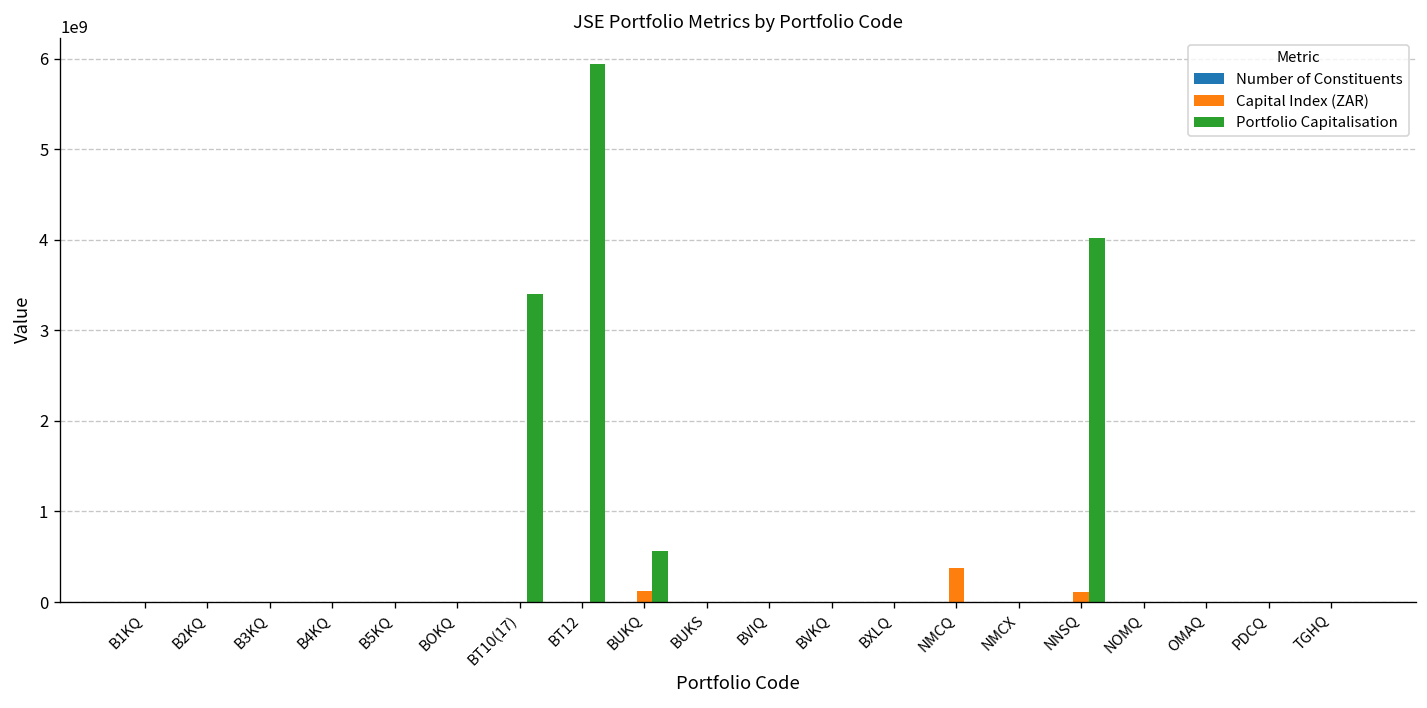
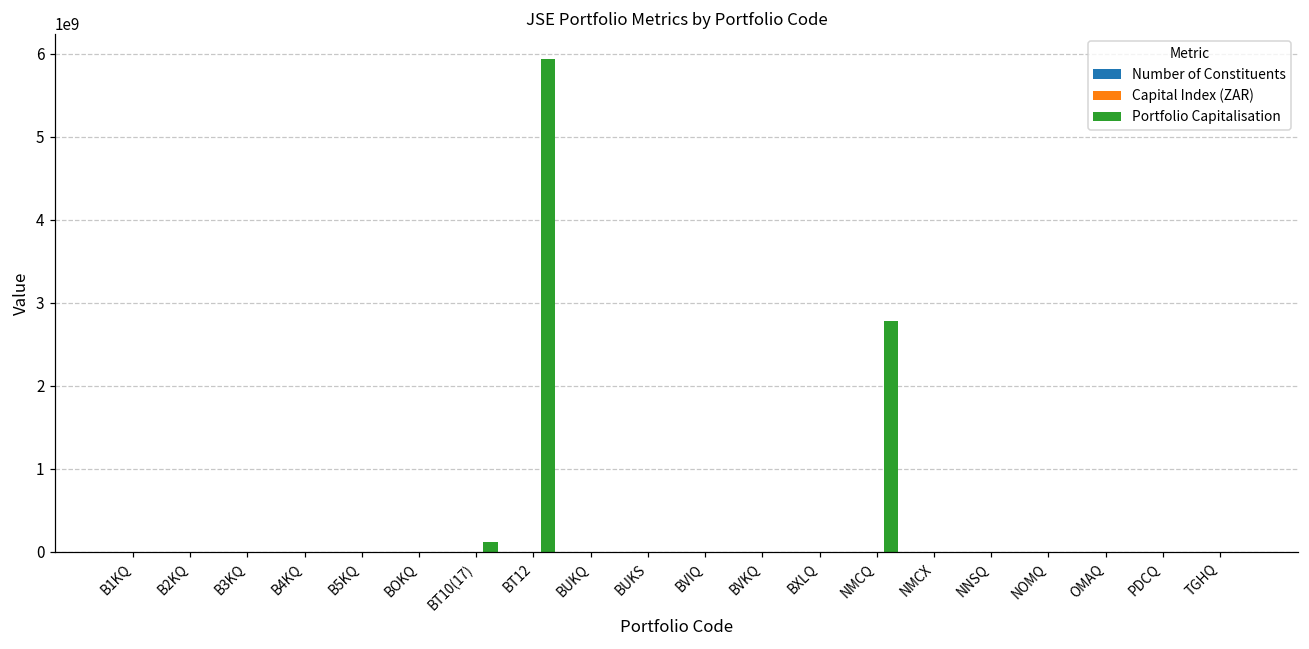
  {
    "Capital Index (ZAR)": {
-     "BUKQ": 100000000,
-     "NMCQ": 400000000,
-     "NNSQ": 100000000
+     "BUKQ": 0,
+     "NMCQ": 0,
+     "NNSQ": 0
    },
    "Portfolio Capitalisation": {
-     "BT10(17)": 3400000000,
+     "BT10(17)": 100000000,
      "BT12": 5900000000,
-     "BUKQ": 600000000,
-     "NMCQ": 0,
-     "NNSQ": 4000000000
+     "BUKQ": 0,
+     "NMCQ": 2800000000,
+     "NNSQ": 0
    }
  }
